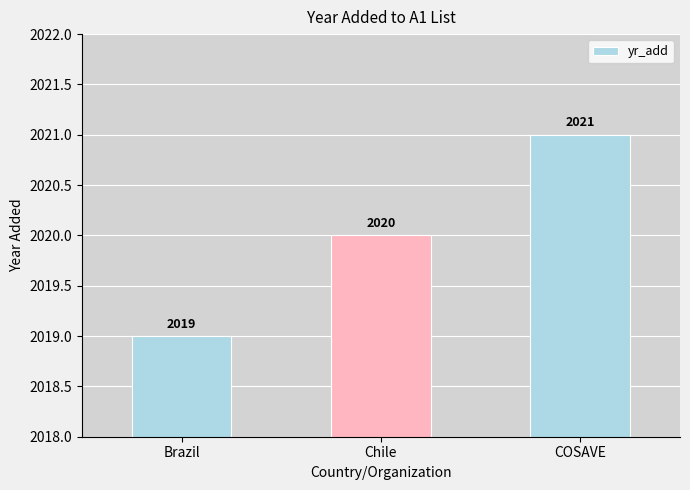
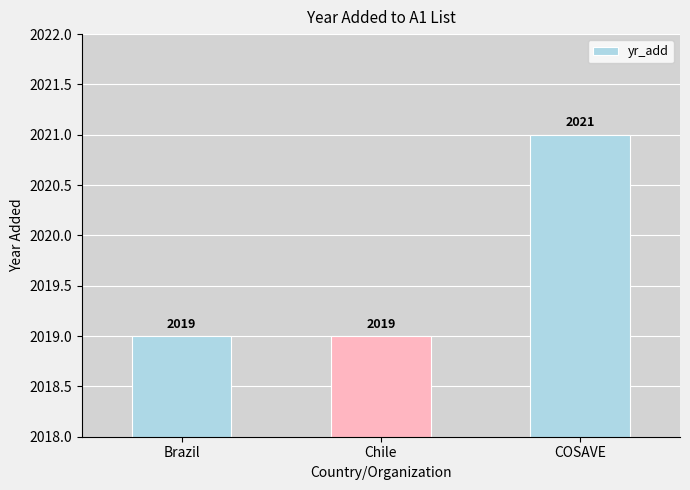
  {
    "Brazil": 2019,
-   "Chile": 2020,
+   "Chile": 2019,
    "COSAVE": 2021
  }
